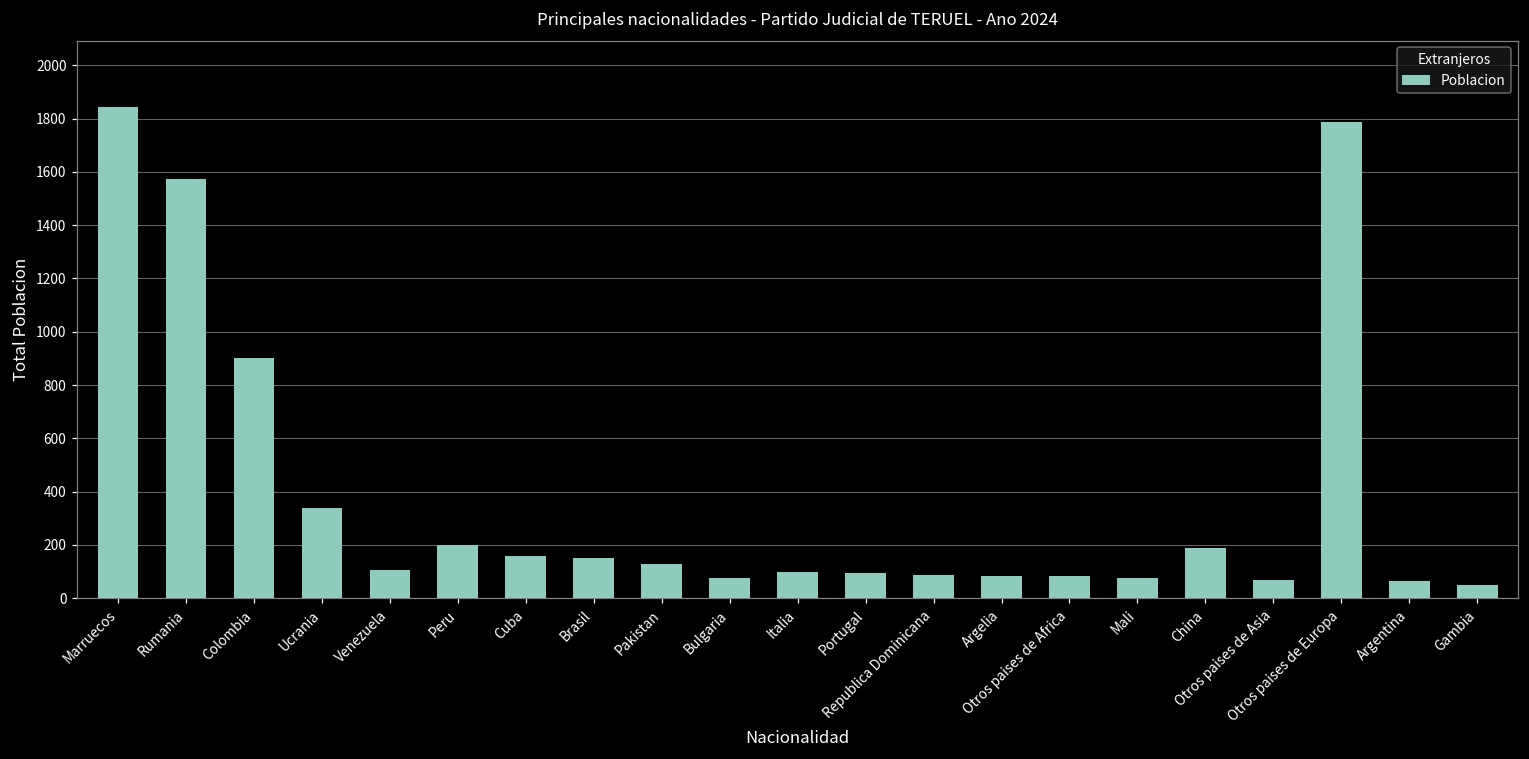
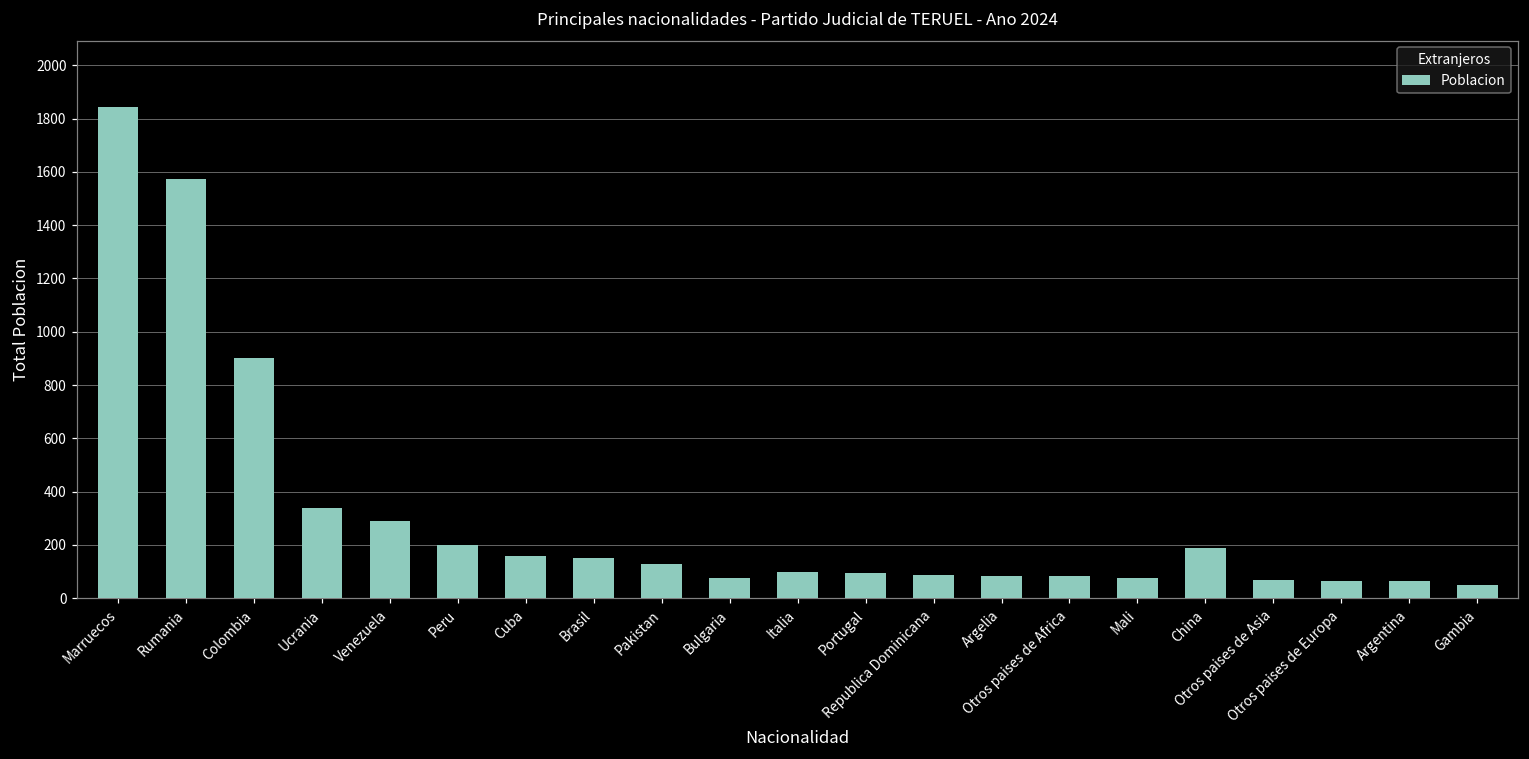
  {
    "Marruecos": 1840,
    "Rumania": 1570,
    "Colombia": 900,
    "Ucrania": 340,
-   "Venezuela": 110,
+   "Venezuela": 290,
    "Peru": 200,
    "Cuba": 160,
    "Brasil": 150,
    "Pakistan": 130,
    "Bulgaria": 80,
    "Italia": 100,
    "Portugal": 90,
    "Republica Dominicana": 90,
    "Argelia": 80,
    "Otros paises de Africa": 80,
    "Mali": 70,
    "China": 190,
    "Otros paises de Asia": 70,
-   "Otros paises de Europa": 1790,
+   "Otros paises de Europa": 70,
    "Argentina": 70,
    "Gambia": 50
  }
